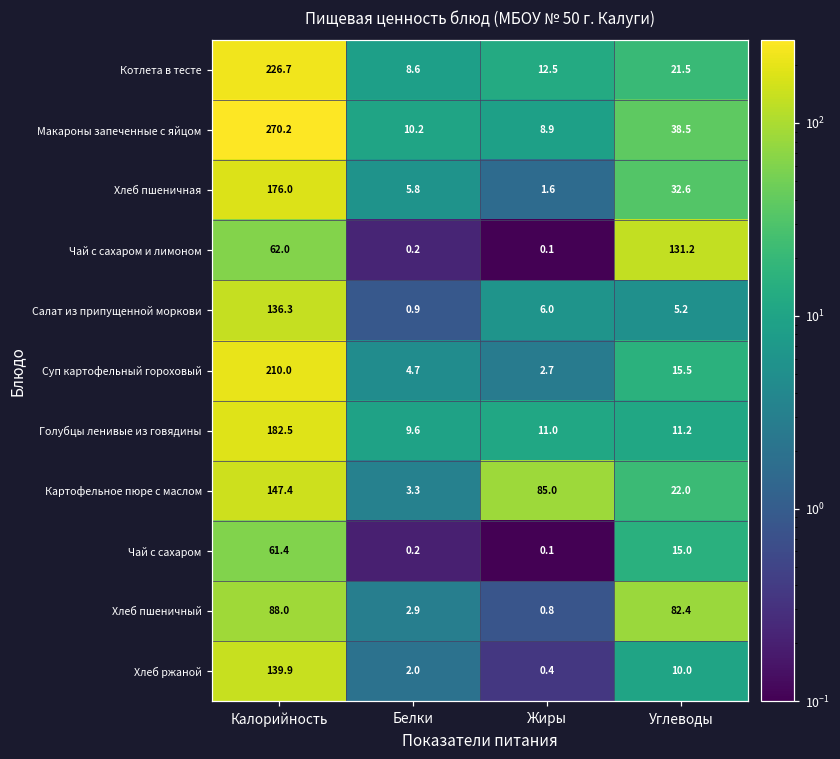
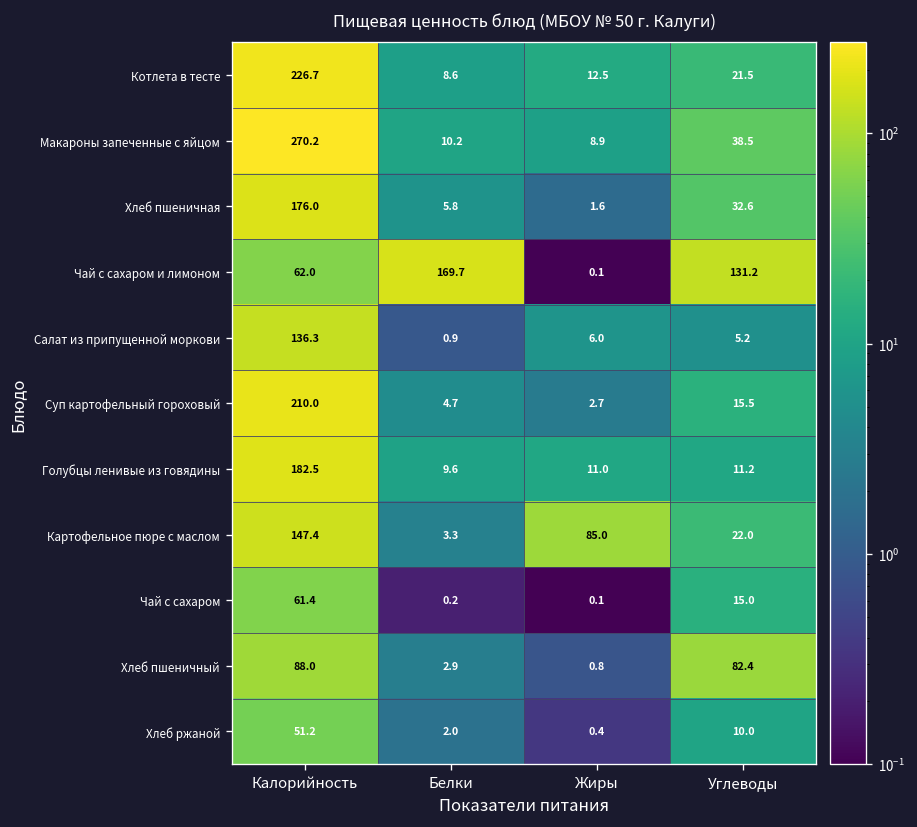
  {
    "Котлета в тесте": {
      "Калорийность": 226.7,
      "Белки": 8.6,
      "Жиры": 12.5,
      "Углеводы": 21.5
    },
    "Макароны запеченные с яйцом": {
      "Калорийность": 270.2,
      "Белки": 10.2,
      "Жиры": 8.9,
      "Углеводы": 38.5
    },
    "Хлеб пшеничная": {
      "Калорийность": 176.0,
      "Белки": 5.8,
      "Жиры": 1.6,
      "Углеводы": 32.6
    },
    "Чай с сахаром и лимоном": {
      "Калорийность": 62.0,
-     "Белки": 0.2,
+     "Белки": 169.7,
      "Жиры": 0.1,
      "Углеводы": 131.2
    },
    "Салат из припущенной моркови": {
      "Калорийность": 136.3,
      "Белки": 0.9,
      "Жиры": 6.0,
      "Углеводы": 5.2
    },
    "Суп картофельный гороховый": {
      "Калорийность": 210.0,
      "Белки": 4.7,
      "Жиры": 2.7,
      "Углеводы": 15.5
    },
    "Голубцы ленивые из говядины": {
      "Калорийность": 182.5,
      "Белки": 9.6,
      "Жиры": 11.0,
      "Углеводы": 11.2
    },
    "Картофельное пюре с маслом": {
      "Калорийность": 147.4,
      "Белки": 3.3,
      "Жиры": 85.0,
      "Углеводы": 22.0
    },
    "Чай с сахаром": {
      "Калорийность": 61.4,
      "Белки": 0.2,
      "Жиры": 0.1,
      "Углеводы": 15.0
    },
    "Хлеб пшеничный": {
      "Калорийность": 88.0,
      "Белки": 2.9,
      "Жиры": 0.8,
      "Углеводы": 82.4
    },
    "Хлеб ржаной": {
-     "Калорийность": 139.9,
+     "Калорийность": 51.2,
      "Белки": 2.0,
      "Жиры": 0.4,
      "Углеводы": 10.0
    }
  }
